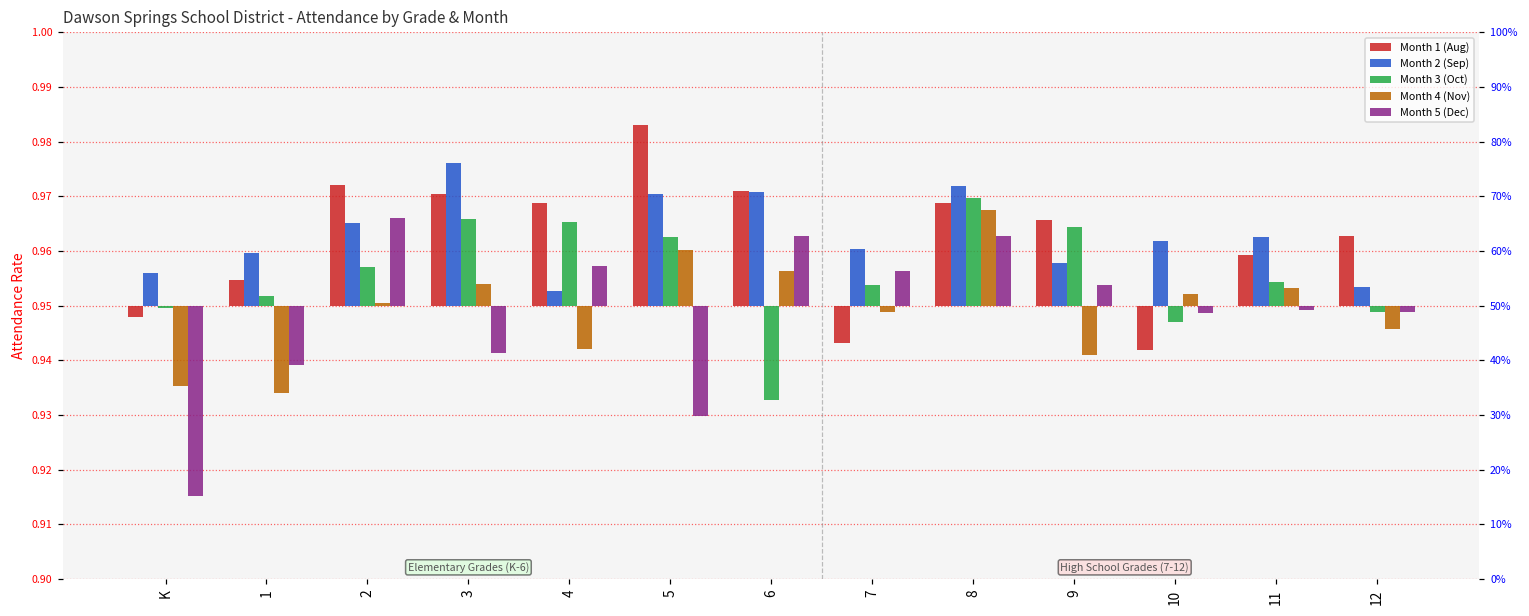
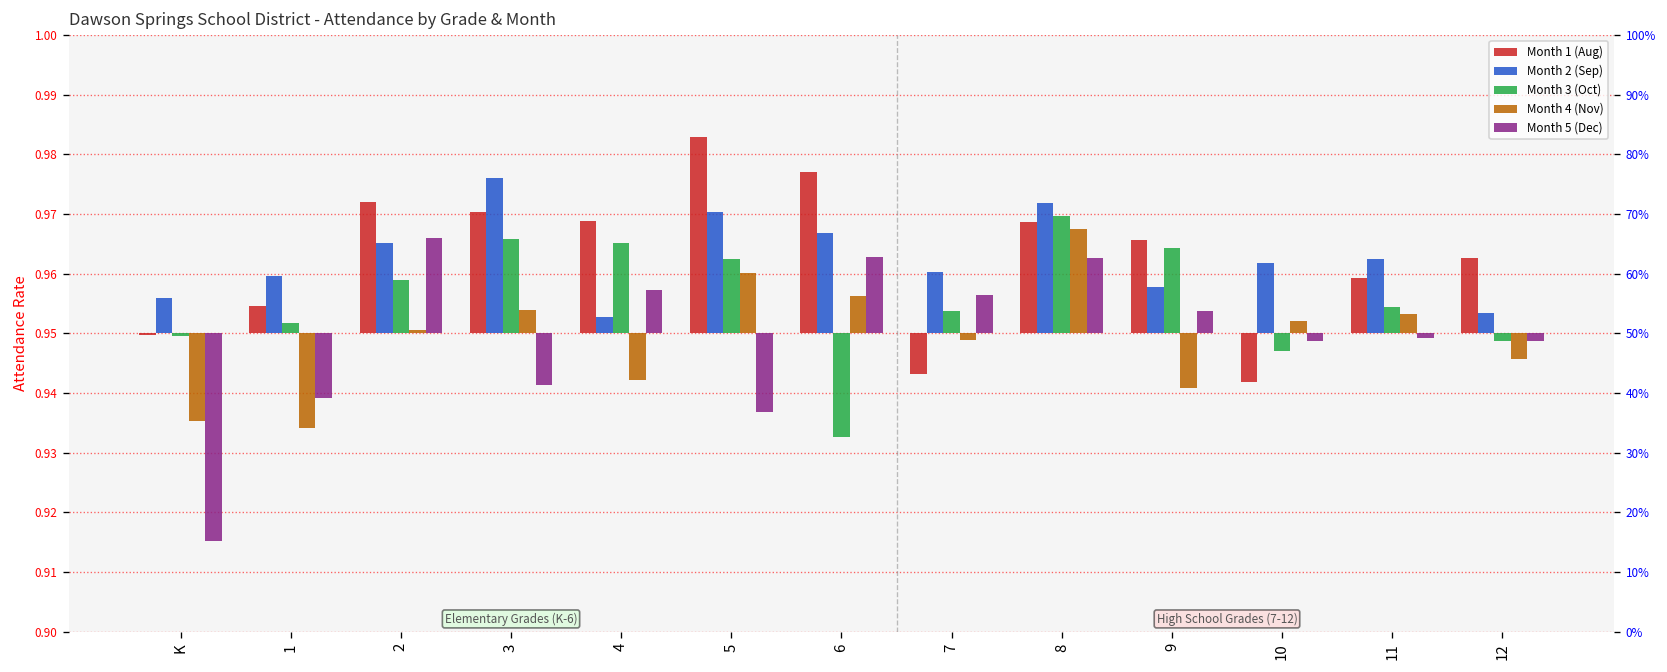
  {
    "Month 1 (Aug)": {
-     "K": 0.948,
+     "K": 0.950,
      "1": 0.955,
      "2": 0.972,
      "3": 0.970,
      "4": 0.969,
      "5": 0.983,
-     "6": 0.971,
+     "6": 0.977,
      "7": 0.943,
      "8": 0.969,
      "9": 0.966,
      "10": 0.942,
      "11": 0.959,
      "12": 0.963
    },
    "Month 2 (Sep)": {
      "K": 0.956,
      "1": 0.960,
      "2": 0.965,
      "3": 0.976,
      "4": 0.953,
      "5": 0.970,
-     "6": 0.971,
+     "6": 0.967,
      "7": 0.960,
      "8": 0.972,
      "9": 0.958,
      "10": 0.962,
      "11": 0.963,
      "12": 0.953
    },
    "Month 3 (Oct)": {
      "1": 0.952,
-     "2": 0.957,
+     "2": 0.959,
      "3": 0.966,
      "4": 0.965,
      "5": 0.963,
      "6": 0.933,
      "7": 0.954,
      "8": 0.970,
      "9": 0.964,
      "10": 0.947,
      "11": 0.954,
      "12": 0.949
    },
    "Month 4 (Nov)": {
      "K": 0.935,
      "1": 0.934,
      "3": 0.954,
      "4": 0.942,
      "5": 0.960,
      "6": 0.956,
      "7": 0.949,
      "8": 0.968,
      "9": 0.941,
      "10": 0.952,
      "11": 0.953,
      "12": 0.946
    },
    "Month 5 (Dec)": {
      "K": 0.915,
      "1": 0.939,
      "2": 0.966,
      "3": 0.941,
      "4": 0.957,
-     "5": 0.930,
+     "5": 0.937,
      "6": 0.963,
      "7": 0.956,
      "8": 0.963,
      "9": 0.954,
      "10": 0.949,
      "11": 0.949,
      "12": 0.949
    }
  }
